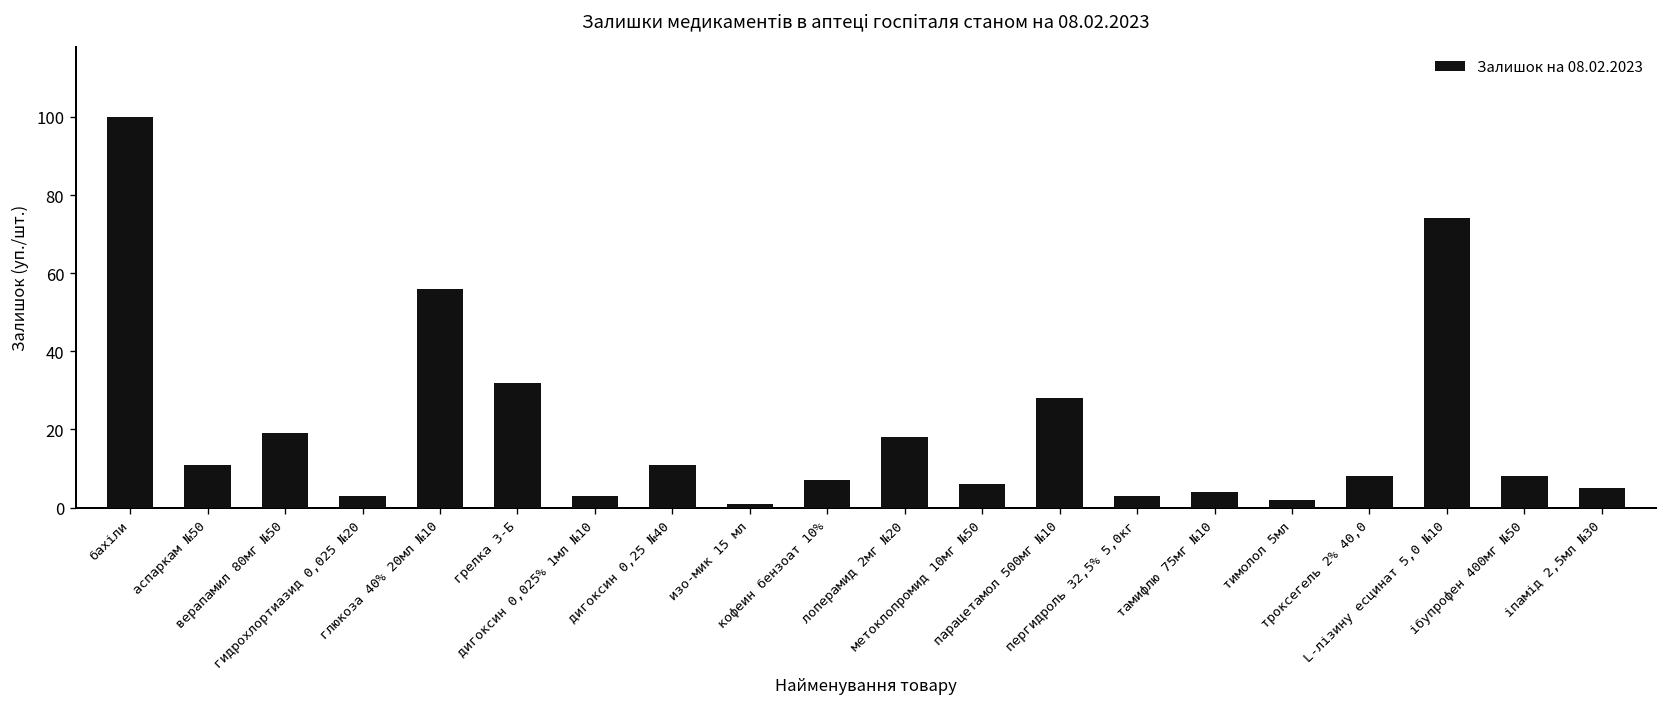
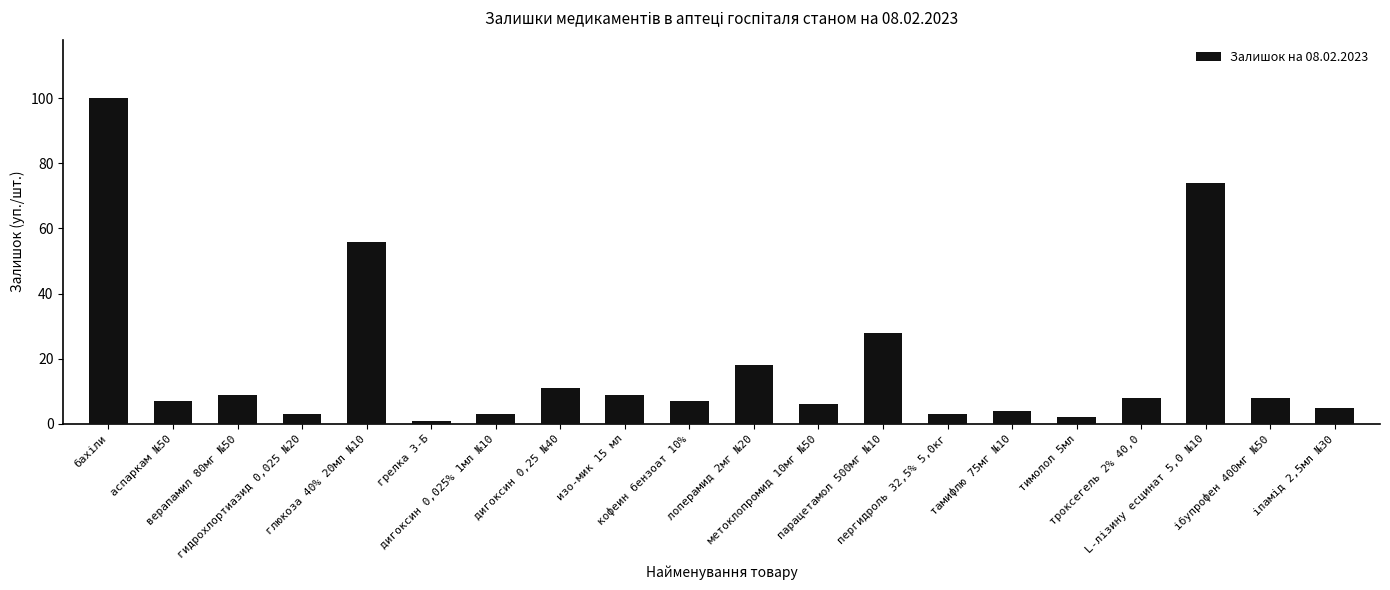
  {
    "бахіли": 100,
-   "аспаркам №50": 11,
-   "верапамил 80мг №50": 19,
+   "аспаркам №50": 7,
+   "верапамил 80мг №50": 9,
    "гидрохлортиазид 0,025 №20": 3,
    "глюкоза 40% 20мл №10": 56,
-   "грелка 3-Б": 32,
+   "грелка 3-Б": 1,
    "дигоксин 0,025% 1мл №10": 3,
    "дигоксин 0,25 №40": 11,
-   "изо-мик 15 мл": 1,
+   "изо-мик 15 мл": 9,
    "кофеин бензоат 10%": 7,
    "лоперамид 2мг №20": 18,
    "метоклопромид 10мг №50": 6,
    "парацетамол 500мг №10": 28,
    "пергидроль 32,5% 5,0кг": 3,
    "тамифлю 75мг №10": 4,
    "тимолол 5мл": 2,
    "троксегель 2% 40,0": 8,
    "L-лізину есцинат 5,0 №10": 74,
    "ібупрофен 400мг №50": 8,
    "іпамід 2,5мл №30": 5
  }
